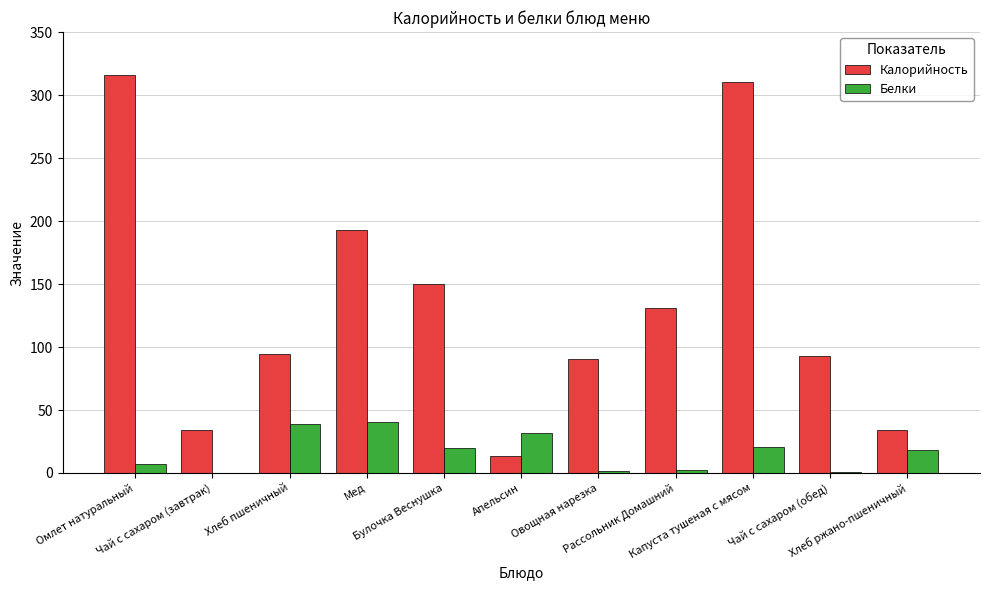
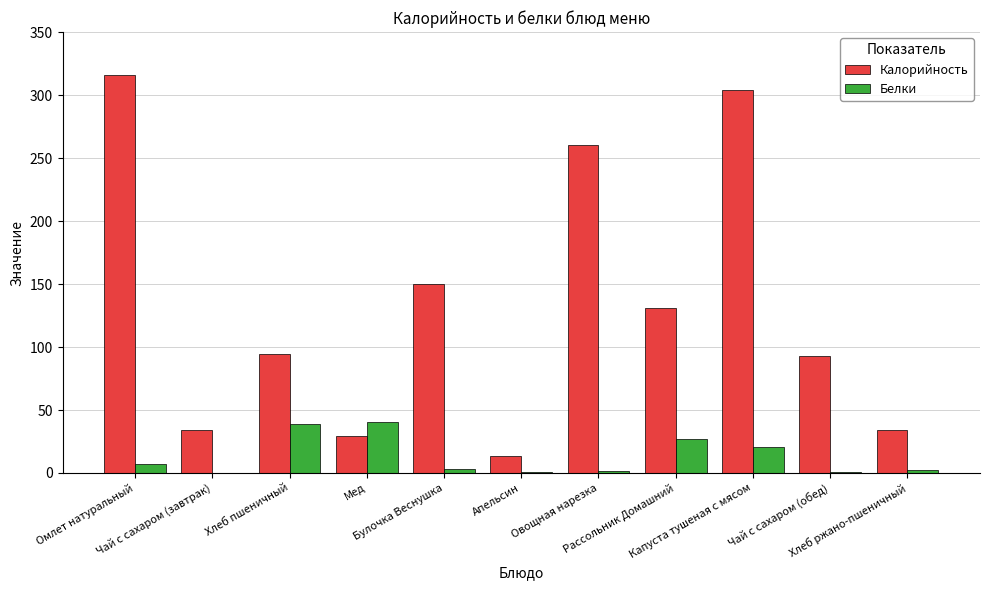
  {
    "Калорийность": {
      "Омлет натуральный": 316,
      "Чай с сахаром (завтрак)": 35,
      "Хлеб пшеничный": 95,
-     "Мед": 193,
+     "Мед": 30,
      "Булочка Веснушка": 150,
      "Апельсин": 13,
-     "Овощная нарезка": 91,
+     "Овощная нарезка": 261,
      "Рассольник Домашний": 131,
-     "Капуста тушеная с мясом": 310,
+     "Капуста тушеная с мясом": 304,
      "Чай с сахаром (обед)": 93,
      "Хлеб ржано-пшеничный": 34
    },
    "Белки": {
      "Омлет натуральный": 7,
      "Хлеб пшеничный": 39,
      "Мед": 41,
-     "Булочка Веснушка": 20,
-     "Апельсин": 32,
-     "Рассольник Домашний": 2,
+     "Булочка Веснушка": 4,
+     "Апельсин": 1,
+     "Рассольник Домашний": 27,
      "Капуста тушеная с мясом": 21,
-     "Хлеб ржано-пшеничный": 18
+     "Хлеб ржано-пшеничный": 2
    }
  }
